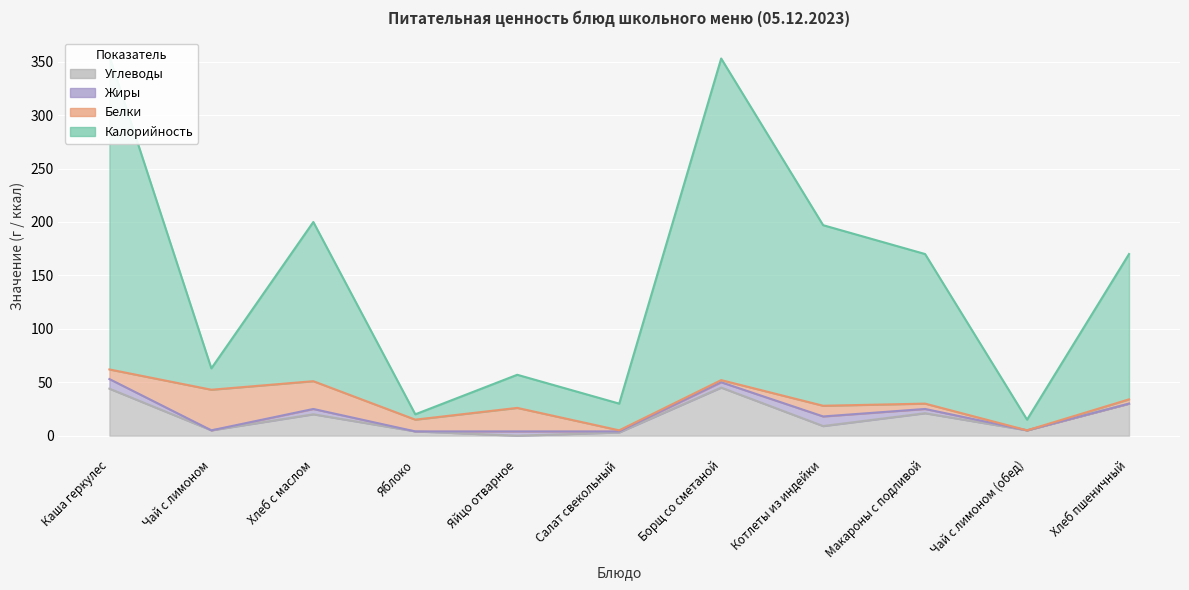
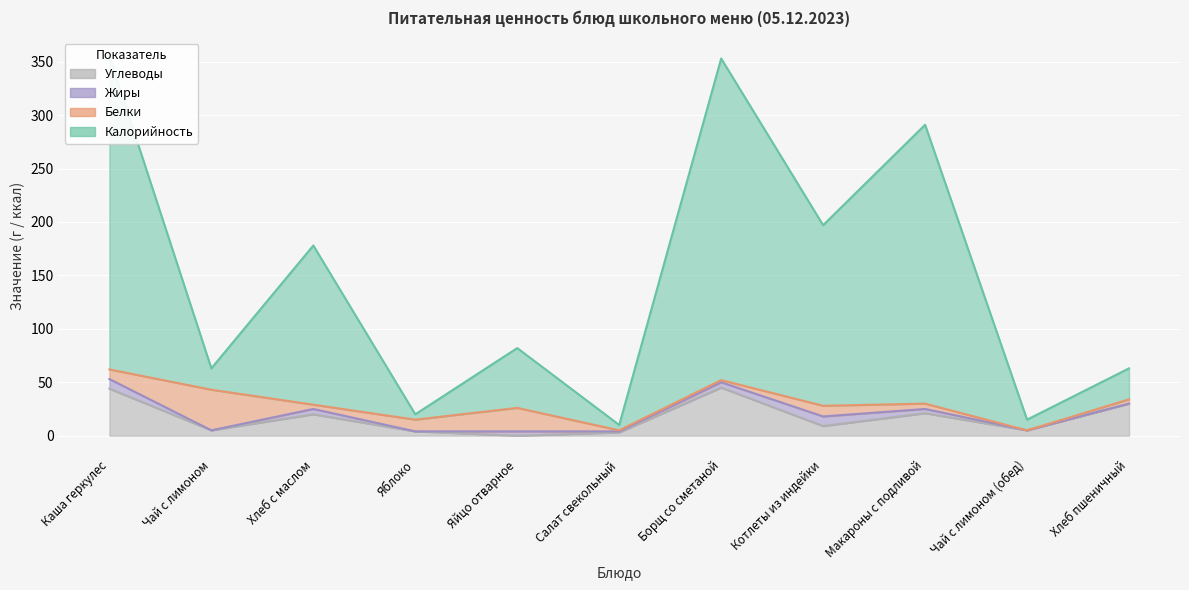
  {
    "Белки": {
      "Каша геркулес": 9,
      "Чай с лимоном": 38,
-     "Хлеб с маслом": 26,
+     "Хлеб с маслом": 4,
      "Яблоко": 11,
      "Яйцо отварное": 22,
      "Котлеты из индейки": 10,
      "Макароны с подливой": 5,
      "Хлеб пшеничный": 4
    },
    "Калорийность": {
      "Чай с лимоном": 20,
      "Хлеб с маслом": 149,
      "Яблоко": 5,
-     "Яйцо отварное": 31,
-     "Салат свекольный": 25,
+     "Яйцо отварное": 56,
+     "Салат свекольный": 5,
      "Борщ со сметаной": 301,
      "Котлеты из индейки": 169,
-     "Макароны с подливой": 140,
+     "Макароны с подливой": 261,
      "Чай с лимоном (обед)": 10,
-     "Хлеб пшеничный": 136
+     "Хлеб пшеничный": 29
    }
  }
